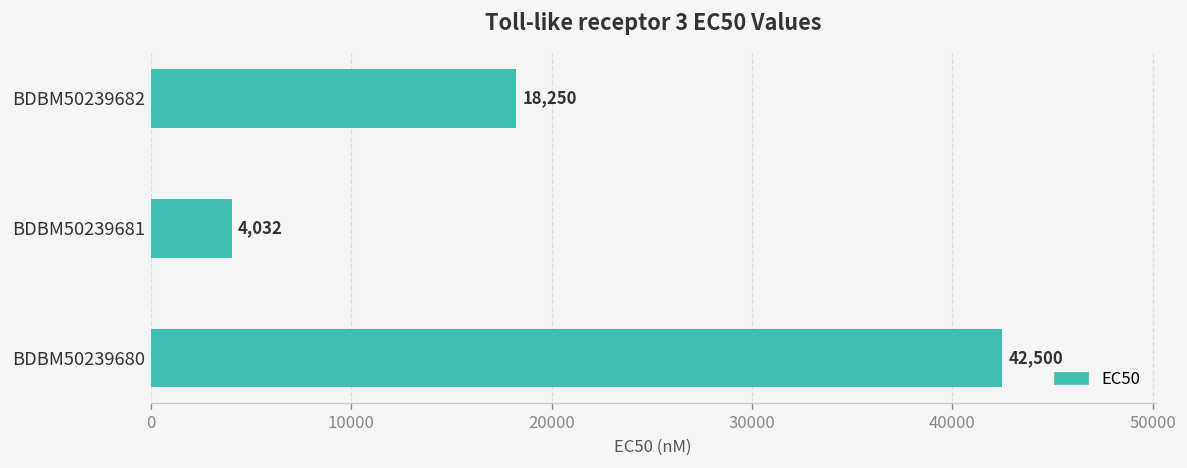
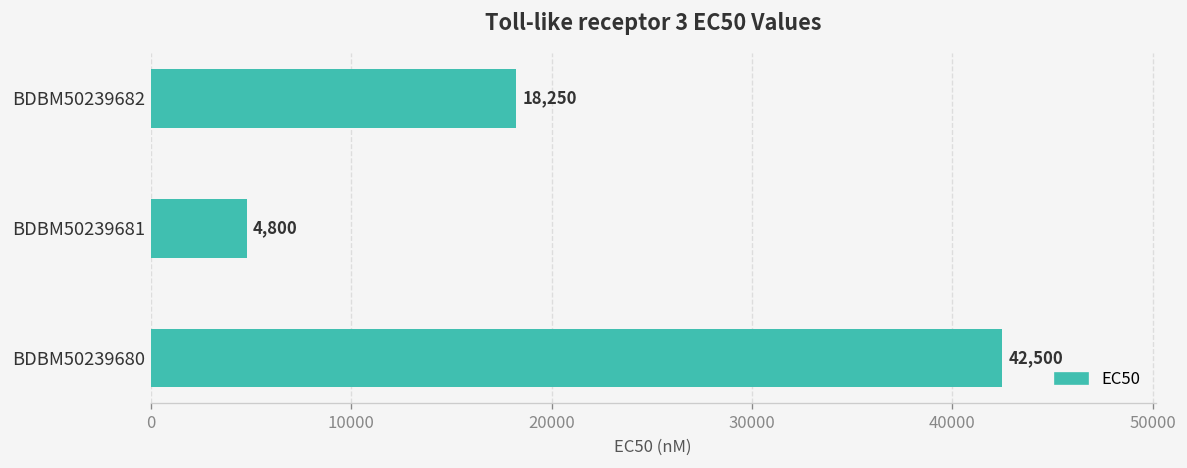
  {
    "BDBM50239682": "18,250",
-   "BDBM50239681": "4,032",
+   "BDBM50239681": "4,800",
    "BDBM50239680": "42,500"
  }
